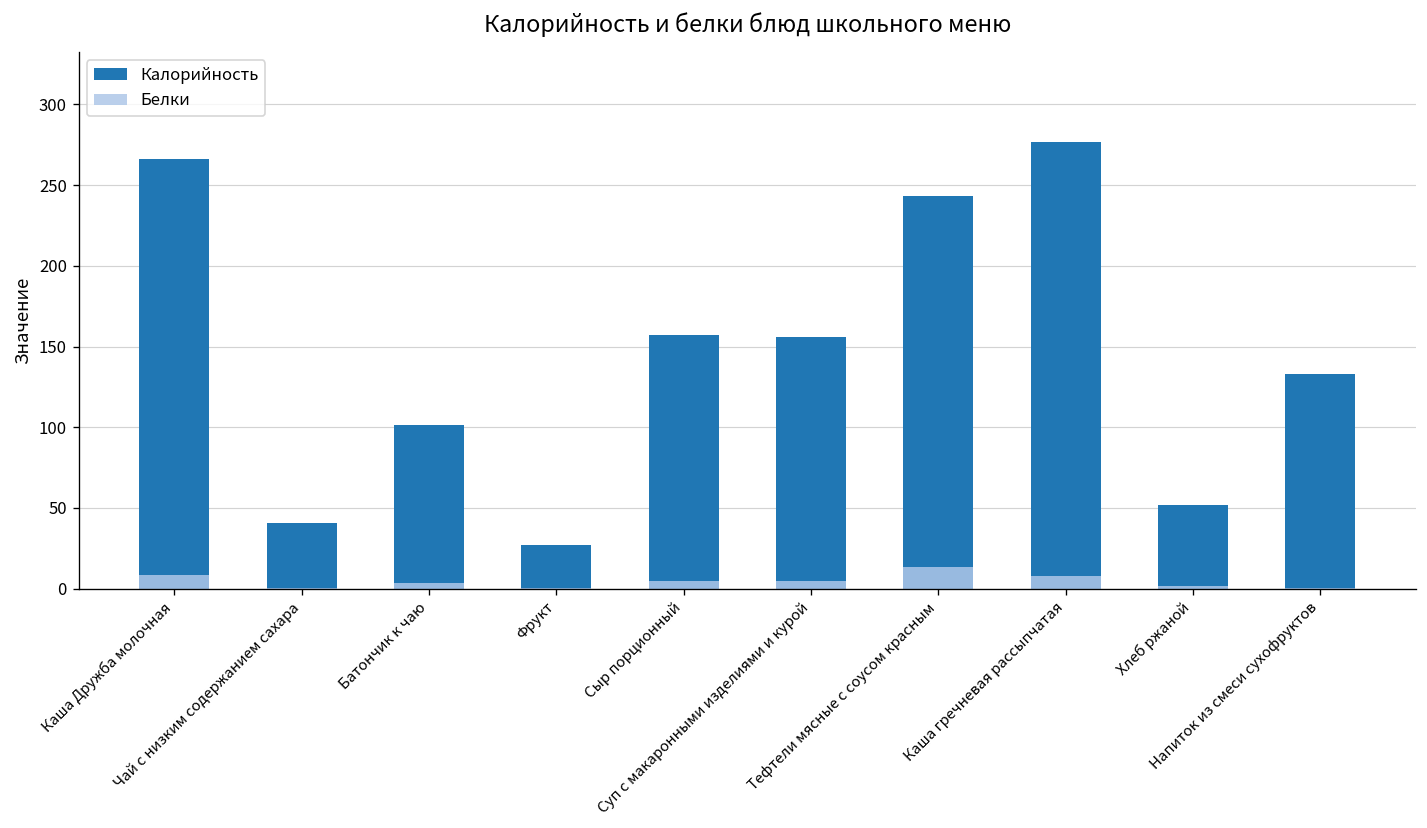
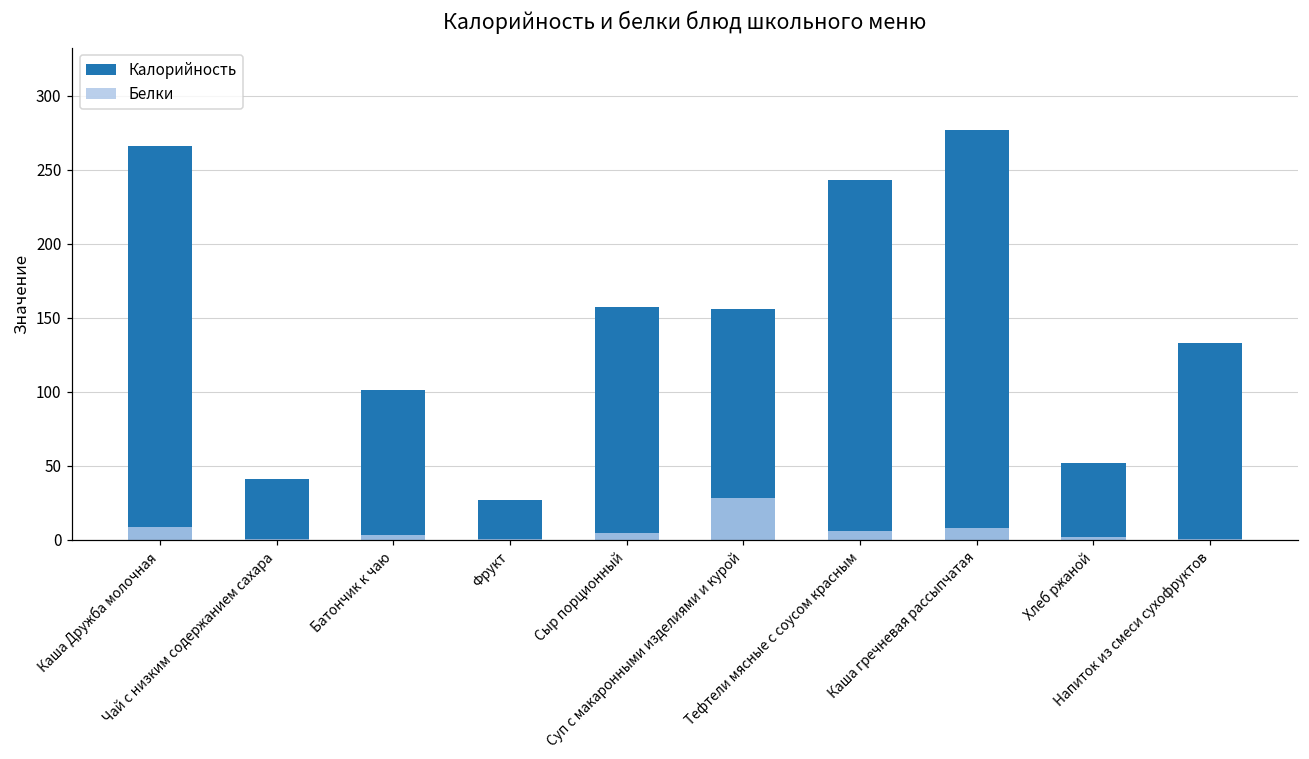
  {
    "Калорийность": {
      "Каша Дружба молочная": 266,
      "Чай с низким содержанием сахара": 41,
      "Батончик к чаю": 101,
      "Фрукт": 27,
      "Сыр порционный": 157,
      "Суп с макаронными изделиями и курой": 156,
      "Тефтели мясные с соусом красным": 243,
      "Каша гречневая рассыпчатая": 277,
      "Хлеб ржаной": 52,
      "Напиток из смеси сухофруктов": 133
    },
    "Белки": {
-     "Суп с макаронными изделиями и курой": 5,
-     "Тефтели мясные с соусом красным": 13
+     "Суп с макаронными изделиями и курой": 28,
+     "Тефтели мясные с соусом красным": 6
    }
  }
